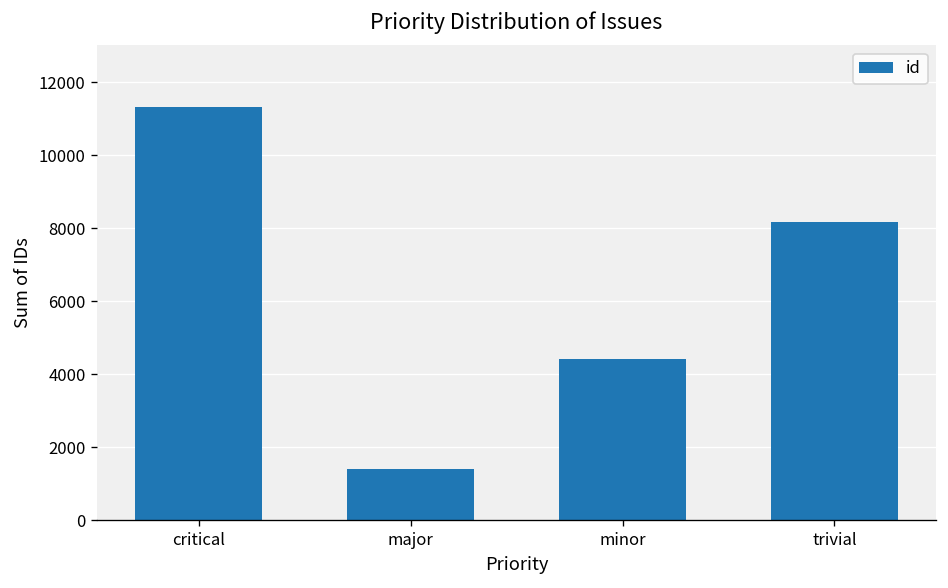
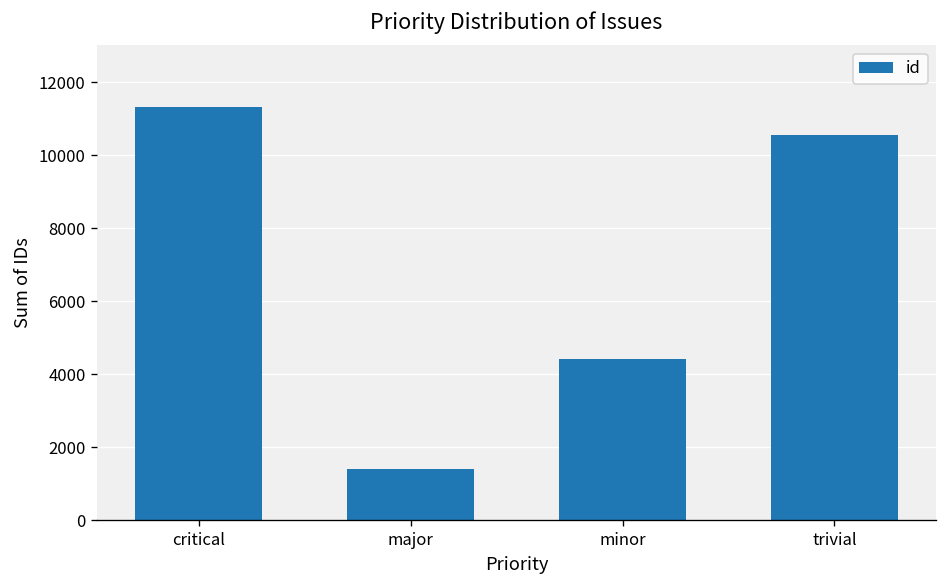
  {
    "critical": 11300,
    "major": 1400,
    "minor": 4400,
-   "trivial": 8200
+   "trivial": 10600
  }
